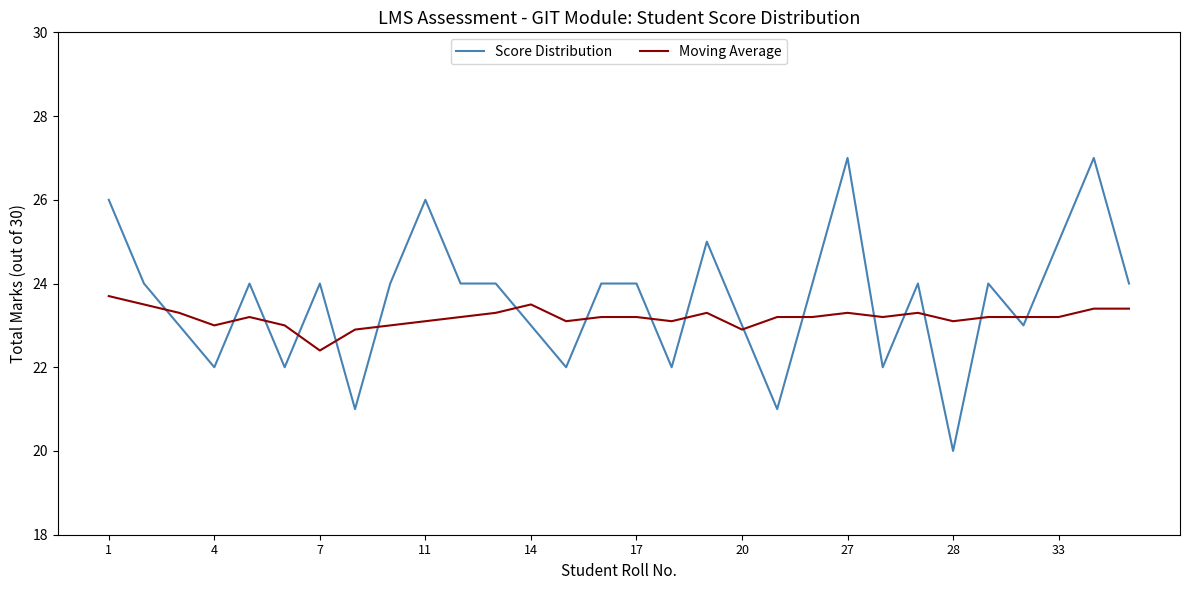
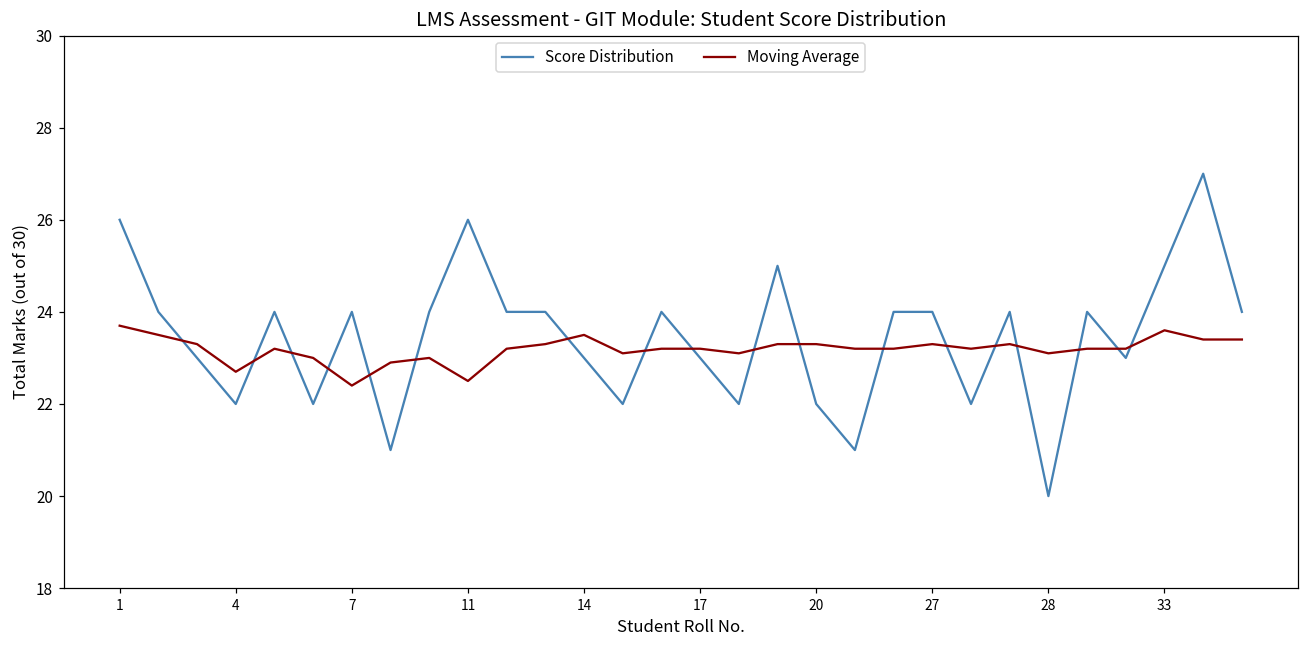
  {
    "Score Distribution": {
      "1": 26,
      "4": 22,
      "7": 24,
      "11": 26,
      "14": 23,
-     "17": 24,
-     "20": 23,
-     "27": 27,
+     "17": 23,
+     "20": 22,
+     "27": 24,
      "28": 20,
      "33": 25
    },
    "Moving Average": {
      "1": 23.7,
-     "4": 23.0,
+     "4": 22.7,
      "7": 22.4,
-     "11": 23.1,
+     "11": 22.5,
      "14": 23.5,
      "17": 23.2,
-     "20": 22.9,
+     "20": 23.3,
      "27": 23.3,
      "28": 23.1,
-     "33": 23.2
+     "33": 23.6
    }
  }
